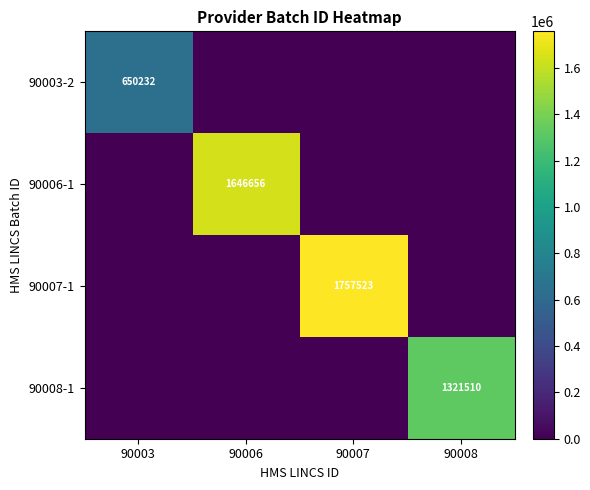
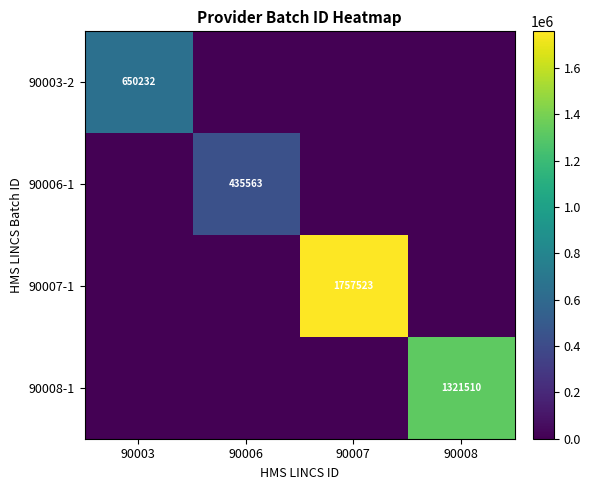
  {
    "90003-2": {
      "90003": 650232
    },
    "90006-1": {
-     "90006": 1646656
+     "90006": 435563
    },
    "90007-1": {
      "90007": 1757523
    },
    "90008-1": {
      "90008": 1321510
    }
  }
